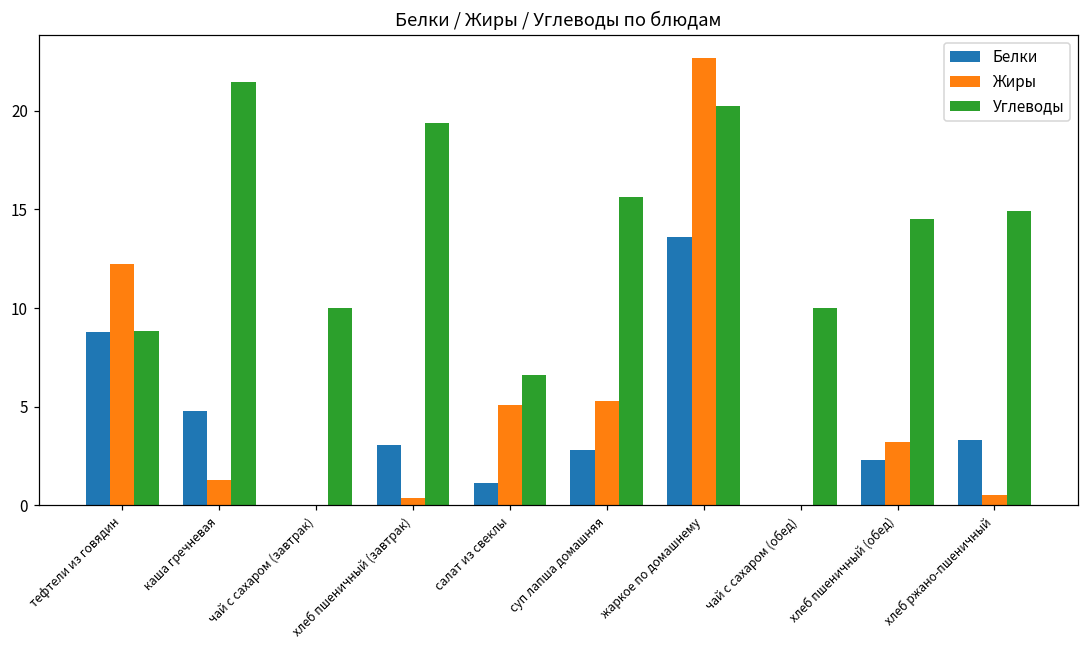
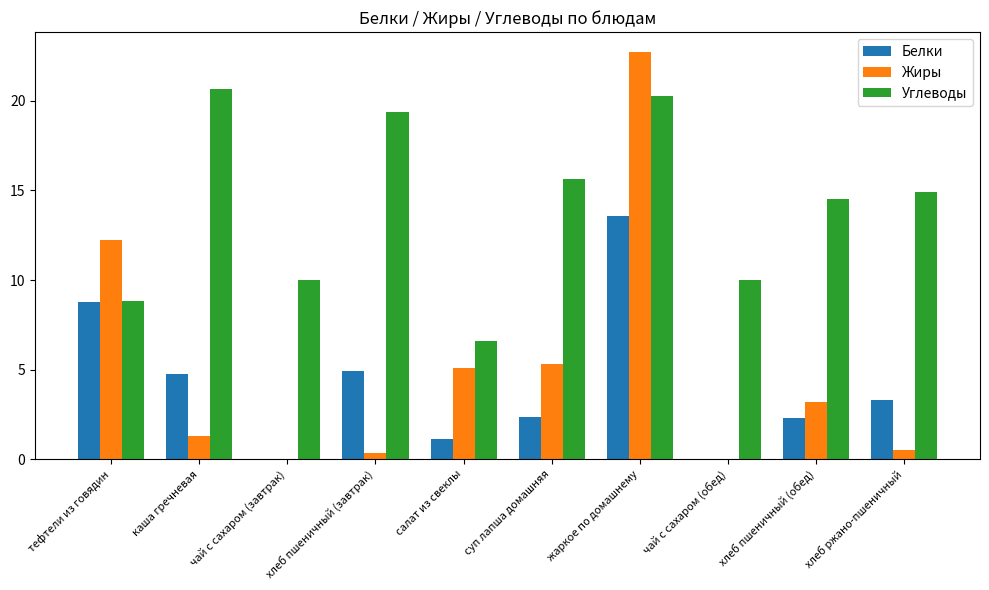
  {
    "Белки": {
      "тефтели из говядин": 8.8,
      "каша гречневая": 4.8,
      "чай с сахаром (завтрак)": 0.0,
-     "хлеб пшеничный (завтрак)": 3.0,
+     "хлеб пшеничный (завтрак)": 4.9,
      "салат из свеклы": 1.1,
-     "суп лапша домашняя": 2.8,
+     "суп лапша домашняя": 2.3,
      "жаркое по домашнему": 13.6,
      "чай с сахаром (обед)": 0.0,
      "хлеб пшеничный (обед)": 2.3,
      "хлеб ржано-пшеничный": 3.3
    },
    "Жиры": {
      "тефтели из говядин": 12.2,
      "каша гречневая": 1.3,
      "чай с сахаром (завтрак)": 0.0,
      "хлеб пшеничный (завтрак)": 0.4,
      "салат из свеклы": 5.1,
      "суп лапша домашняя": 5.3,
      "жаркое по домашнему": 22.7,
      "чай с сахаром (обед)": 0.0,
      "хлеб пшеничный (обед)": 3.2,
      "хлеб ржано-пшеничный": 0.5
    },
    "Углеводы": {
      "тефтели из говядин": 8.9,
-     "каша гречневая": 21.5,
+     "каша гречневая": 20.7,
      "чай с сахаром (завтрак)": 10.0,
      "хлеб пшеничный (завтрак)": 19.4,
      "салат из свеклы": 6.6,
      "суп лапша домашняя": 15.6,
      "жаркое по домашнему": 20.2,
      "чай с сахаром (обед)": 10.0,
      "хлеб пшеничный (обед)": 14.5,
      "хлеб ржано-пшеничный": 14.9
    }
  }
